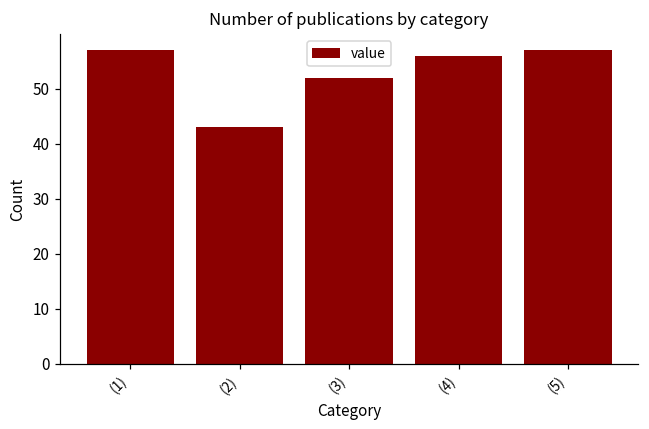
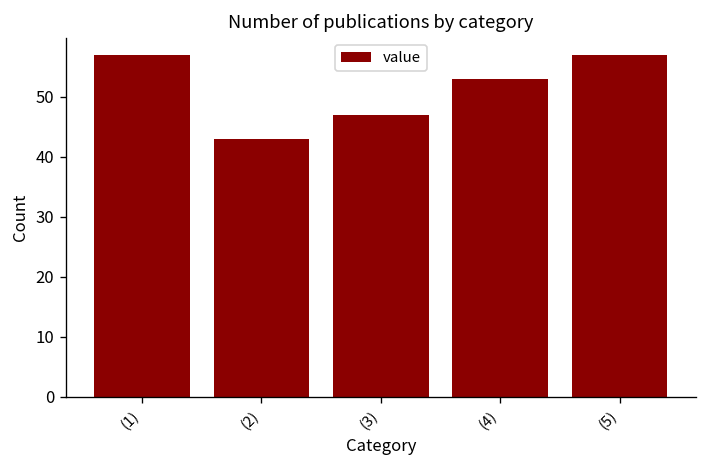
  {
    "(1)": 57,
    "(2)": 43,
-   "(3)": 52,
-   "(4)": 56,
+   "(3)": 47,
+   "(4)": 53,
    "(5)": 57
  }
